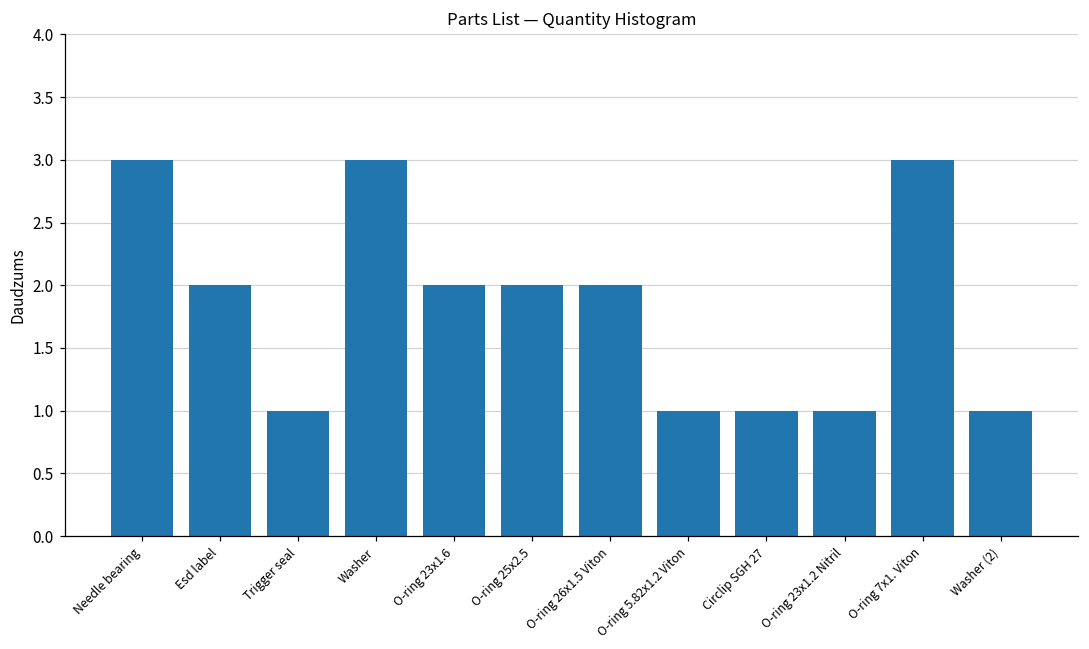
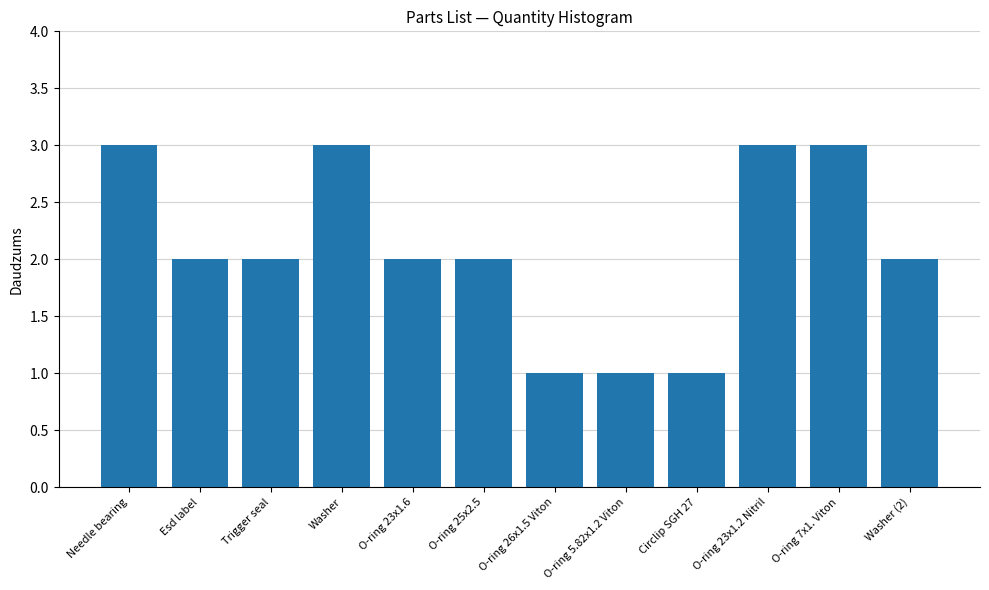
  {
    "Needle bearing": 3,
    "Esd label": 2,
-   "Trigger seal": 1,
+   "Trigger seal": 2,
    "Washer": 3,
    "O-ring 23x1.6": 2,
    "O-ring 25x2.5": 2,
-   "O-ring 26x1.5 Viton": 2,
+   "O-ring 26x1.5 Viton": 1,
    "O-ring 5.82x1.2 Viton": 1,
    "Circlip SGH 27": 1,
-   "O-ring 23x1.2 Nitril": 1,
+   "O-ring 23x1.2 Nitril": 3,
    "O-ring 7x1. Viton": 3,
-   "Washer (2)": 1
+   "Washer (2)": 2
  }
